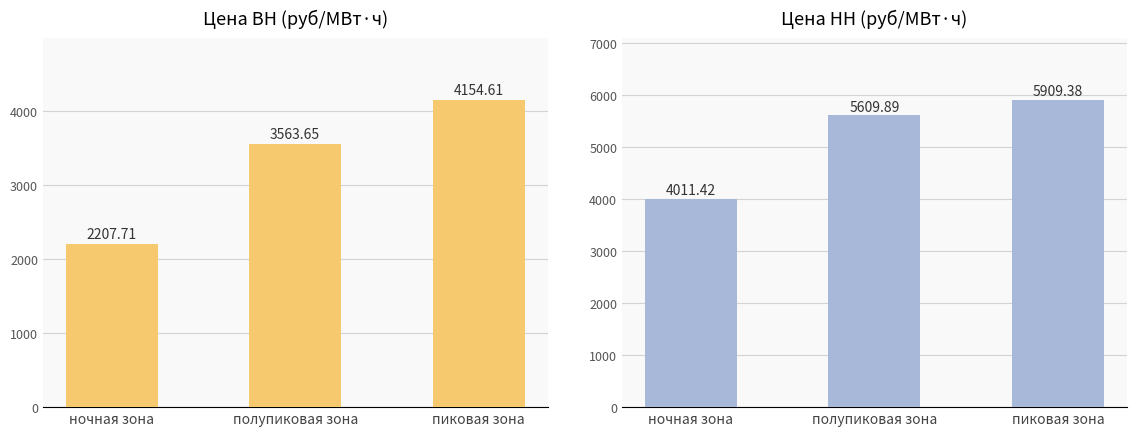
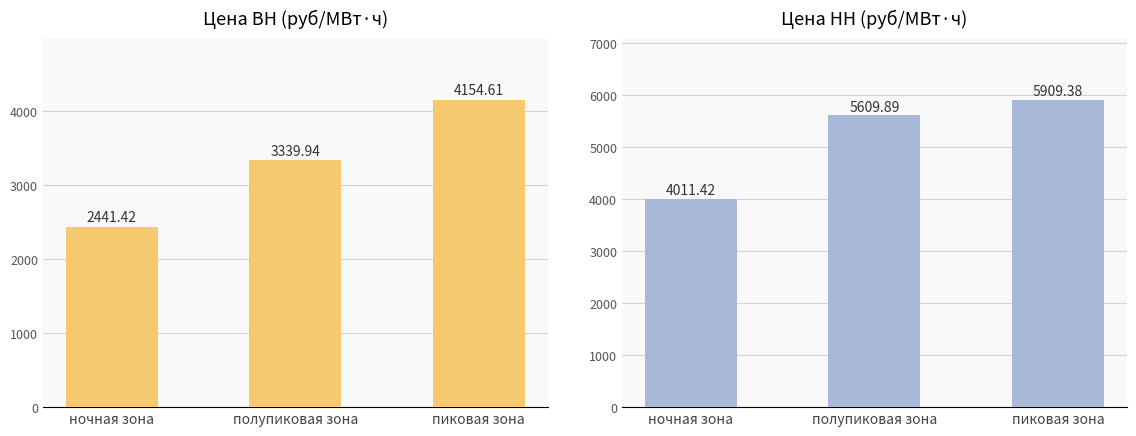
  {
    "Цена ВН (руб/МВт·ч)": {
-     "ночная зона": 2207.71,
-     "полупиковая зона": 3563.65,
+     "ночная зона": 2441.42,
+     "полупиковая зона": 3339.94,
      "пиковая зона": 4154.61
    },
    "Цена НН (руб/МВт·ч)": {
      "ночная зона": 4011.42,
      "полупиковая зона": 5609.89,
      "пиковая зона": 5909.38
    }
  }
